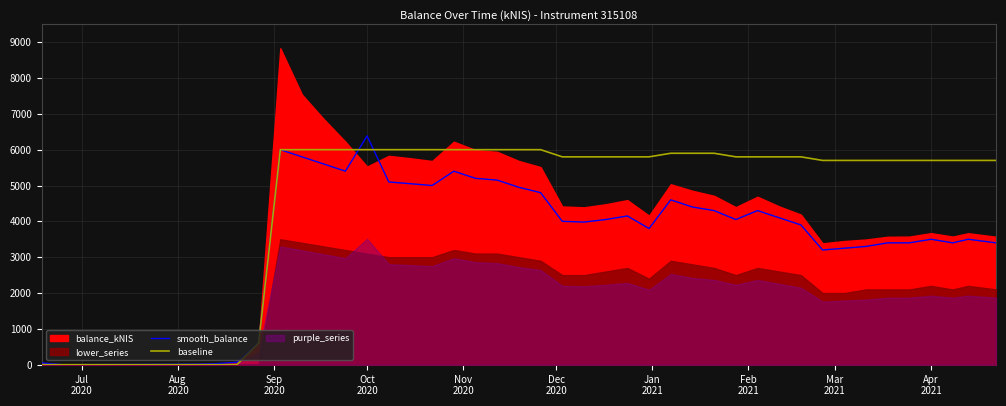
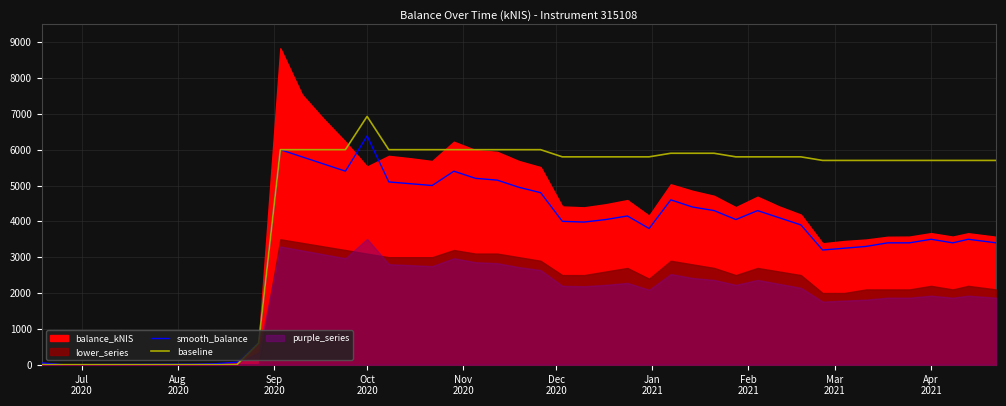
  {
    "smooth_balance": {
      "Oct 2020": 6400,
      "Apr 2021": 3500
    },
    "balance_kNIS": {
      "Oct 2020": 5500,
      "Apr 2021": 3700
    },
    "baseline": {
-     "Oct 2020": 6000,
+     "Oct 2020": 6900,
      "Apr 2021": 5700
    },
    "lower_series": {
      "Oct 2020": 3100,
      "Apr 2021": 2200
    },
    "purple_series": {
      "Oct 2020": 3500,
      "Apr 2021": 1900
    }
  }
